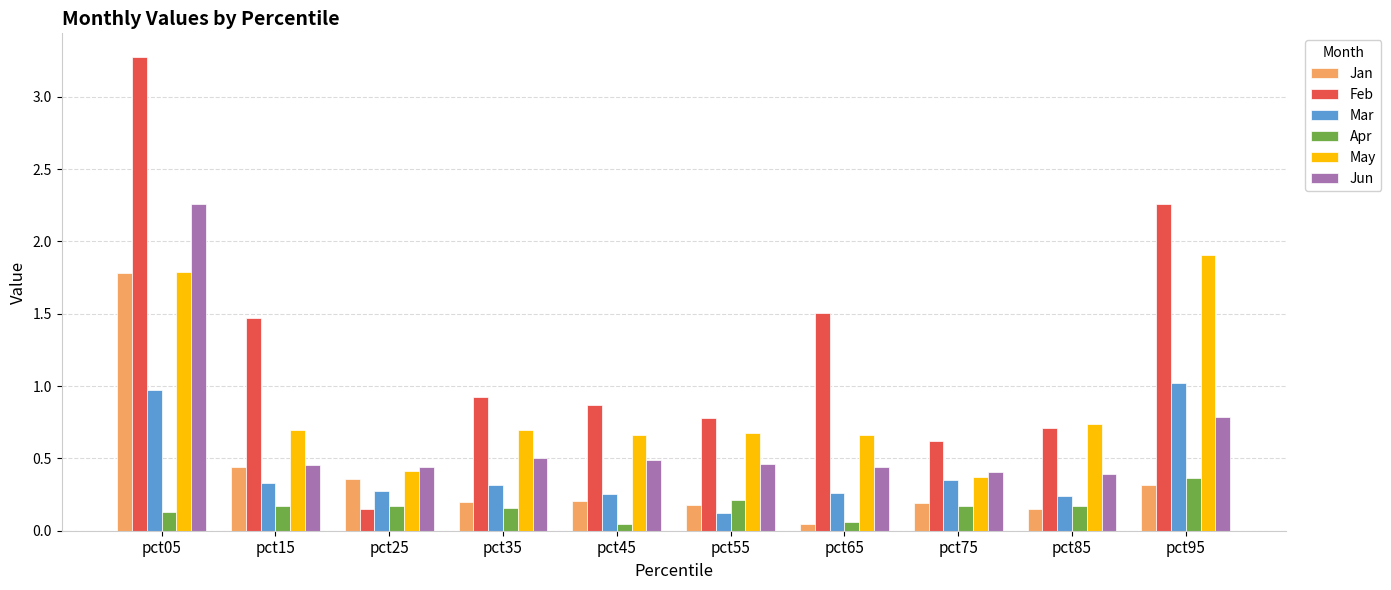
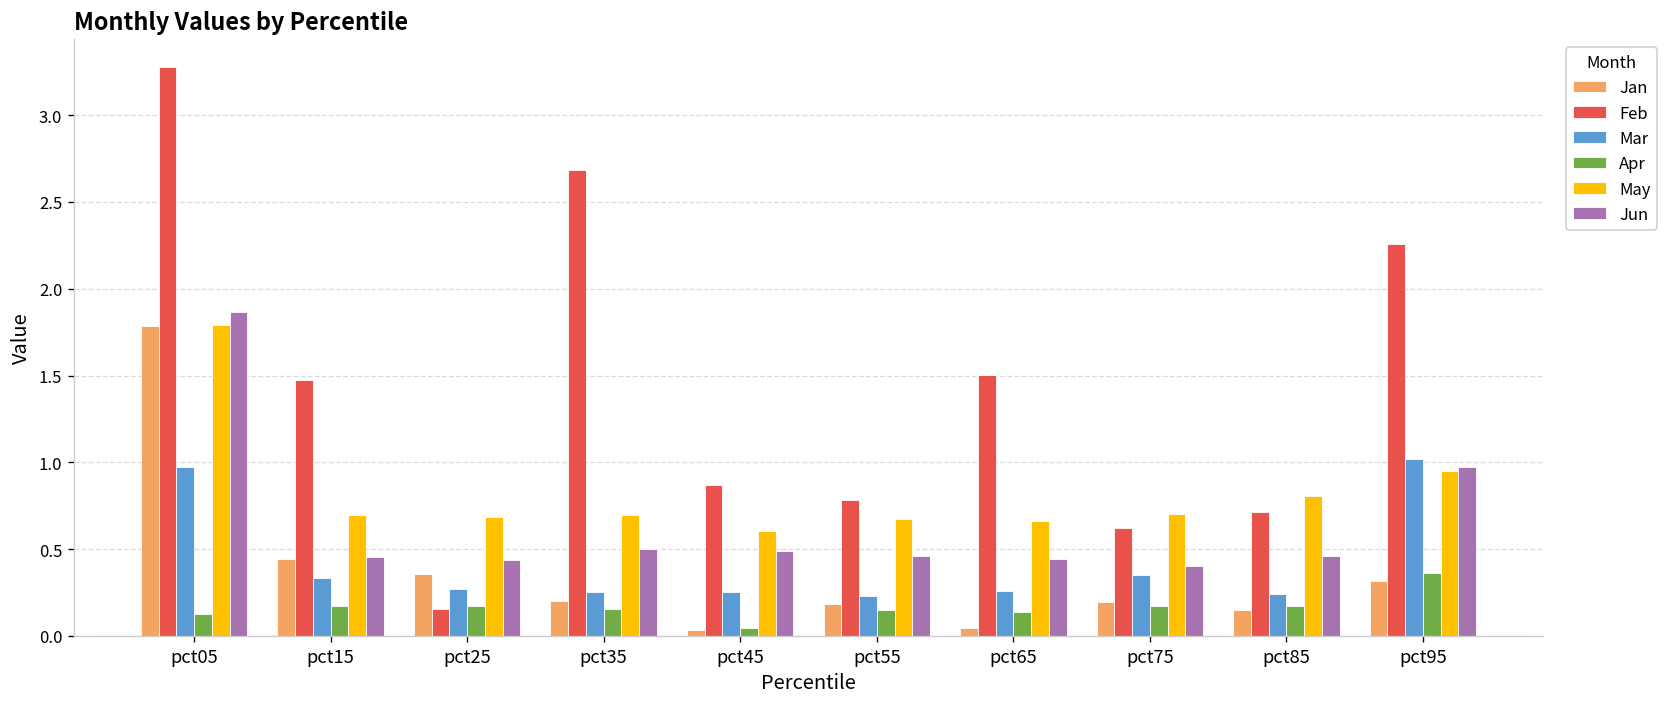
  {
    "Jan": {
      "pct05": 1.78,
      "pct15": 0.44,
      "pct25": 0.36,
      "pct35": 0.20,
-     "pct45": 0.21,
+     "pct45": 0.03,
      "pct55": 0.18,
      "pct65": 0.04,
      "pct75": 0.19,
      "pct85": 0.15,
      "pct95": 0.32
    },
    "Feb": {
      "pct05": 3.28,
      "pct15": 1.47,
      "pct25": 0.15,
-     "pct35": 0.93,
+     "pct35": 2.69,
      "pct45": 0.87,
      "pct55": 0.78,
      "pct65": 1.51,
      "pct75": 0.62,
      "pct85": 0.71,
      "pct95": 2.26
    },
    "Mar": {
      "pct05": 0.97,
      "pct15": 0.33,
      "pct25": 0.27,
-     "pct35": 0.32,
+     "pct35": 0.25,
      "pct45": 0.25,
-     "pct55": 0.12,
+     "pct55": 0.23,
      "pct65": 0.26,
      "pct75": 0.35,
      "pct85": 0.24,
      "pct95": 1.02
    },
    "Apr": {
      "pct05": 0.13,
      "pct15": 0.17,
      "pct25": 0.17,
      "pct35": 0.16,
      "pct45": 0.05,
-     "pct55": 0.21,
-     "pct65": 0.06,
+     "pct55": 0.15,
+     "pct65": 0.14,
      "pct75": 0.17,
      "pct85": 0.17,
      "pct95": 0.36
    },
    "May": {
      "pct05": 1.79,
      "pct15": 0.70,
-     "pct25": 0.42,
+     "pct25": 0.69,
      "pct35": 0.69,
-     "pct45": 0.66,
+     "pct45": 0.60,
      "pct55": 0.67,
      "pct65": 0.66,
-     "pct75": 0.37,
-     "pct85": 0.74,
-     "pct95": 1.91
+     "pct75": 0.70,
+     "pct85": 0.81,
+     "pct95": 0.95
    },
    "Jun": {
-     "pct05": 2.26,
+     "pct05": 1.87,
      "pct15": 0.45,
      "pct25": 0.44,
      "pct35": 0.50,
      "pct45": 0.49,
      "pct55": 0.46,
      "pct65": 0.44,
      "pct75": 0.40,
-     "pct85": 0.39,
-     "pct95": 0.79
+     "pct85": 0.46,
+     "pct95": 0.97
    }
  }
